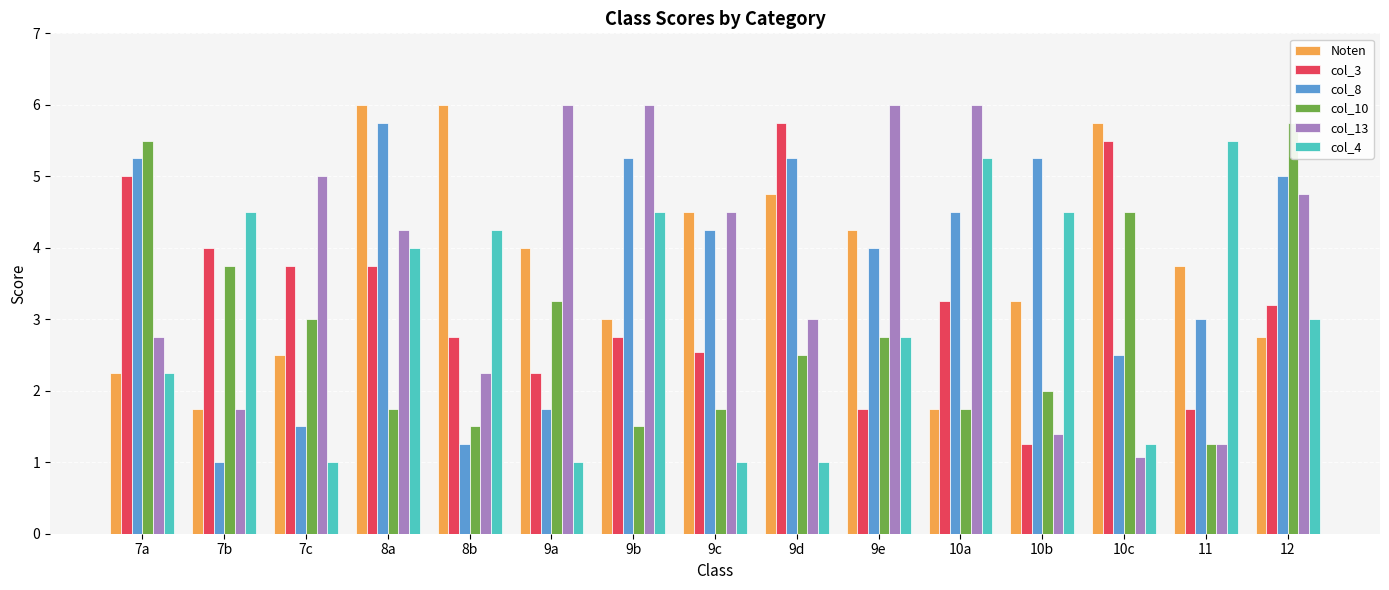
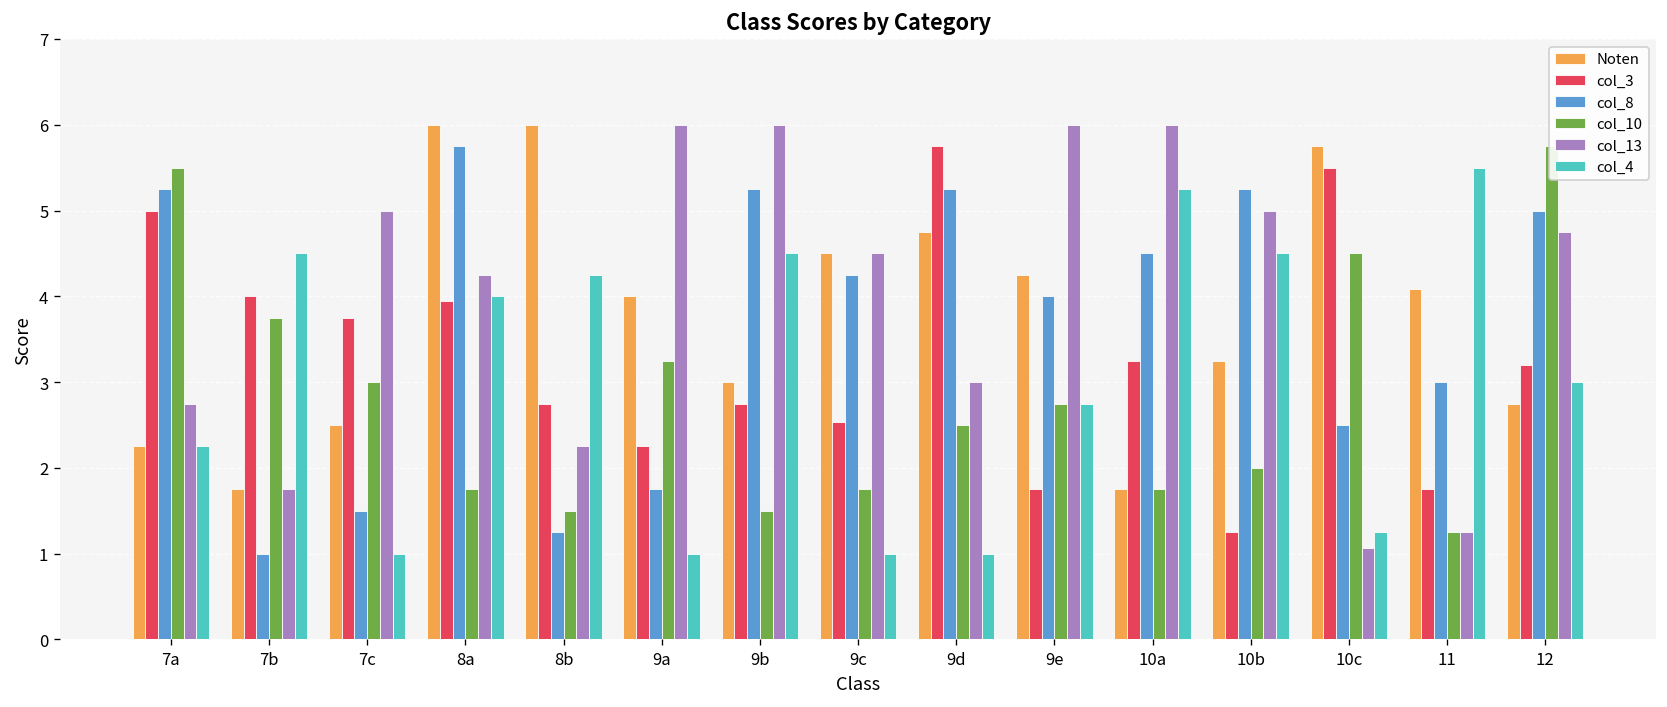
  {
    "Noten": {
      "7a": 2.3,
      "7b": 1.8,
      "7c": 2.5,
      "8a": 6.0,
      "8b": 6.0,
      "9a": 4.0,
      "9b": 3.0,
      "9c": 4.5,
      "9d": 4.8,
      "9e": 4.3,
      "10a": 1.8,
      "10b": 3.3,
      "10c": 5.8,
-     "11": 3.8,
+     "11": 4.1,
      "12": 2.8
    },
    "col_3": {
      "7a": 5.0,
      "7b": 4.0,
      "7c": 3.8,
-     "8a": 3.8,
+     "8a": 3.9,
      "8b": 2.8,
      "9a": 2.3,
      "9b": 2.8,
      "9c": 2.5,
      "9d": 5.8,
      "9e": 1.8,
      "10a": 3.3,
      "10b": 1.3,
      "10c": 5.5,
      "11": 1.8,
      "12": 3.2
    },
    "col_10": {
      "7a": 5.5,
      "7b": 3.8,
      "7c": 3.0,
      "8a": 1.8,
      "8b": 1.5,
      "9a": 3.3,
      "9b": 1.5,
      "9c": 1.8,
      "9d": 2.5,
      "9e": 2.8,
      "10a": 1.8,
      "10b": 2.0,
      "10c": 4.5,
      "11": 1.3
    },
    "col_13": {
      "7a": 2.8,
      "7b": 1.8,
      "7c": 5.0,
      "8a": 4.3,
      "8b": 2.3,
      "9a": 6.0,
      "9b": 6.0,
      "9c": 4.5,
      "9d": 3.0,
      "9e": 6.0,
      "10a": 6.0,
-     "10b": 1.4,
+     "10b": 5.0,
      "10c": 1.1,
      "11": 1.3,
      "12": 4.8
    }
  }
